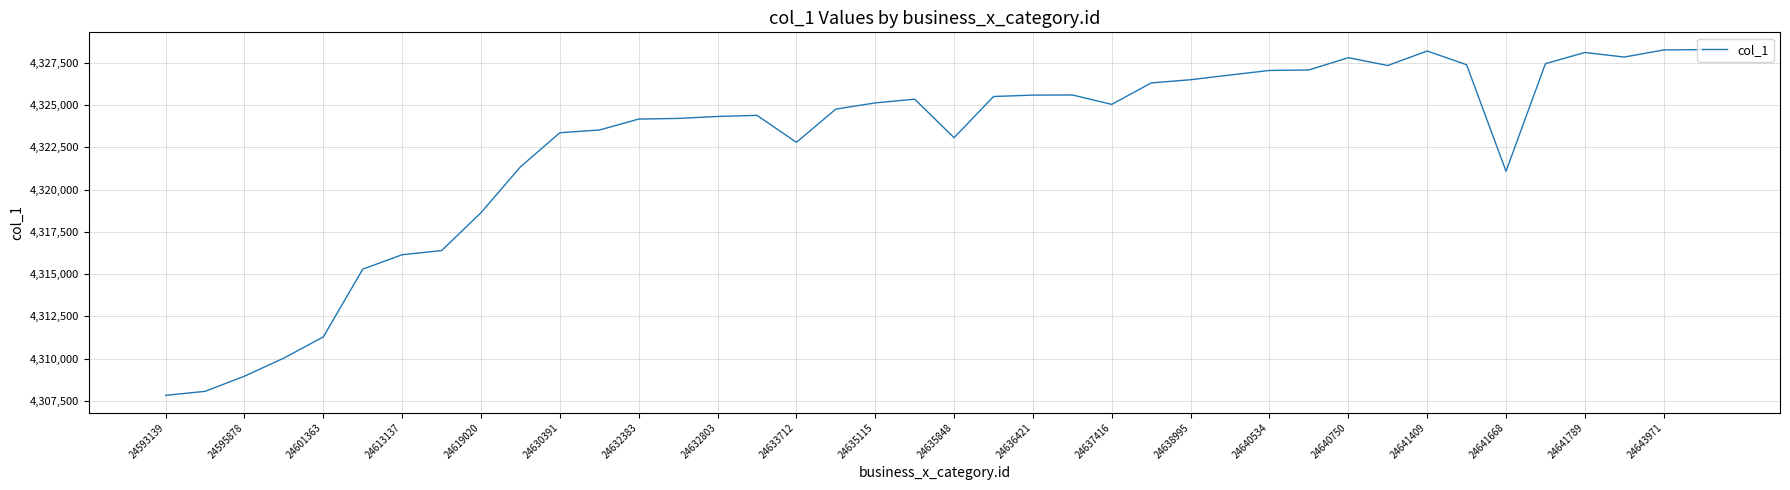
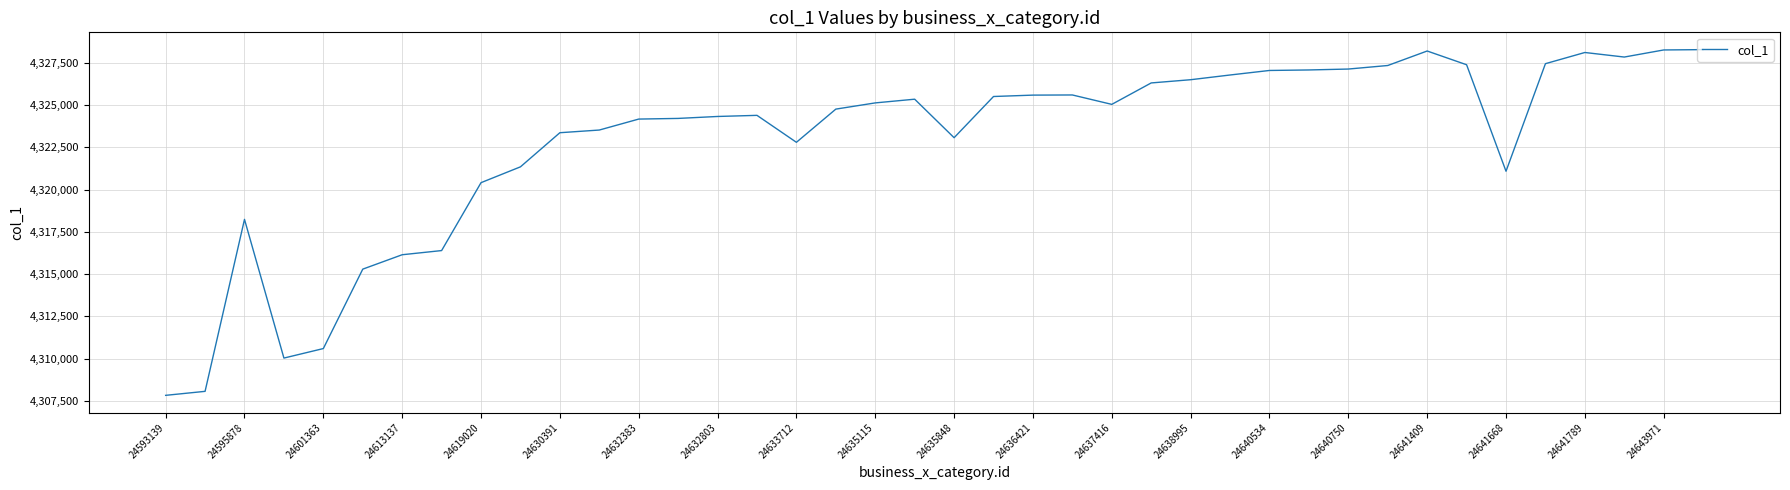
  {
    "24593139": "4,307,800",
-   "24595878": "4,309,000",
-   "24601363": "4,311,300",
+   "24595878": "4,318,200",
+   "24601363": "4,310,600",
    "24613137": "4,316,100",
-   "24619020": "4,318,600",
+   "24619020": "4,320,400",
    "24630391": "4,323,400",
    "24632383": "4,324,200",
    "24632803": "4,324,300",
    "24633712": "4,322,800",
    "24635115": "4,325,100",
    "24635848": "4,323,100",
    "24636421": "4,325,600",
    "24637416": "4,325,000",
    "24638995": "4,326,500",
    "24640534": "4,327,000",
-   "24640750": "4,327,800",
+   "24640750": "4,327,100",
    "24641409": "4,328,200",
    "24641668": "4,321,100",
    "24641789": "4,328,100",
    "24643971": "4,328,200"
  }
